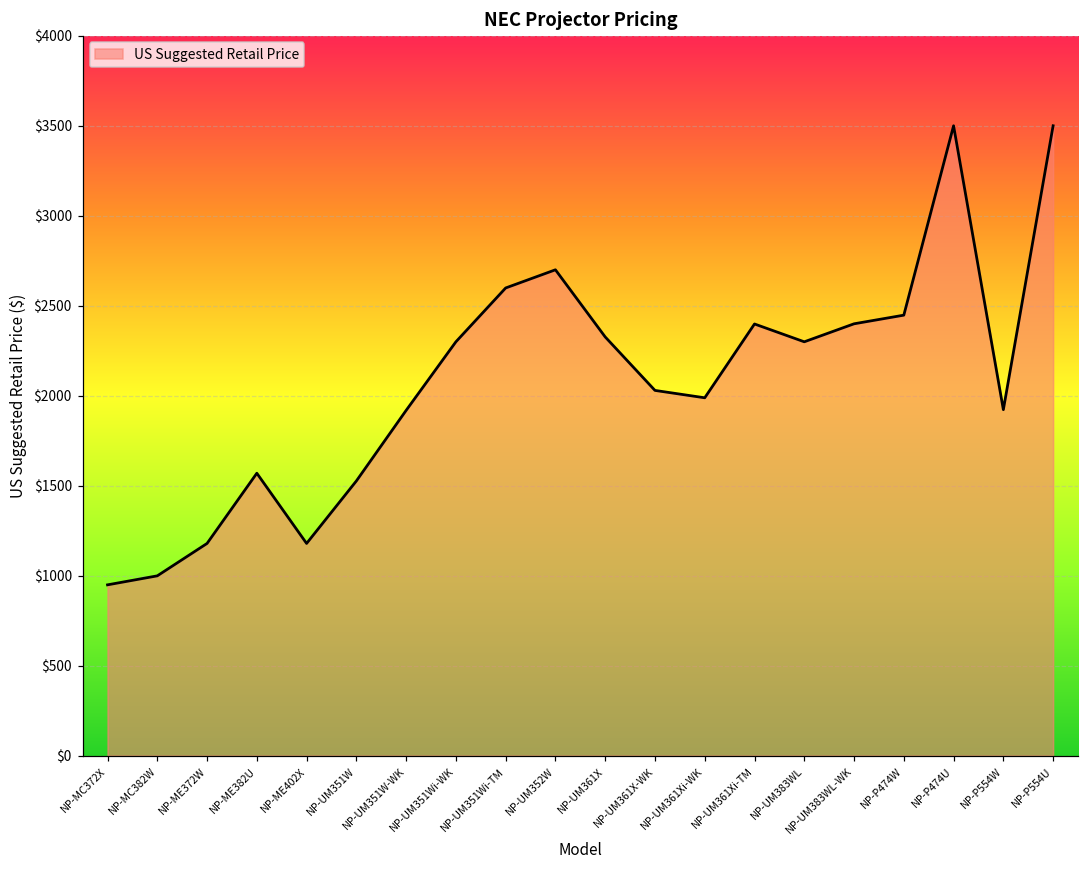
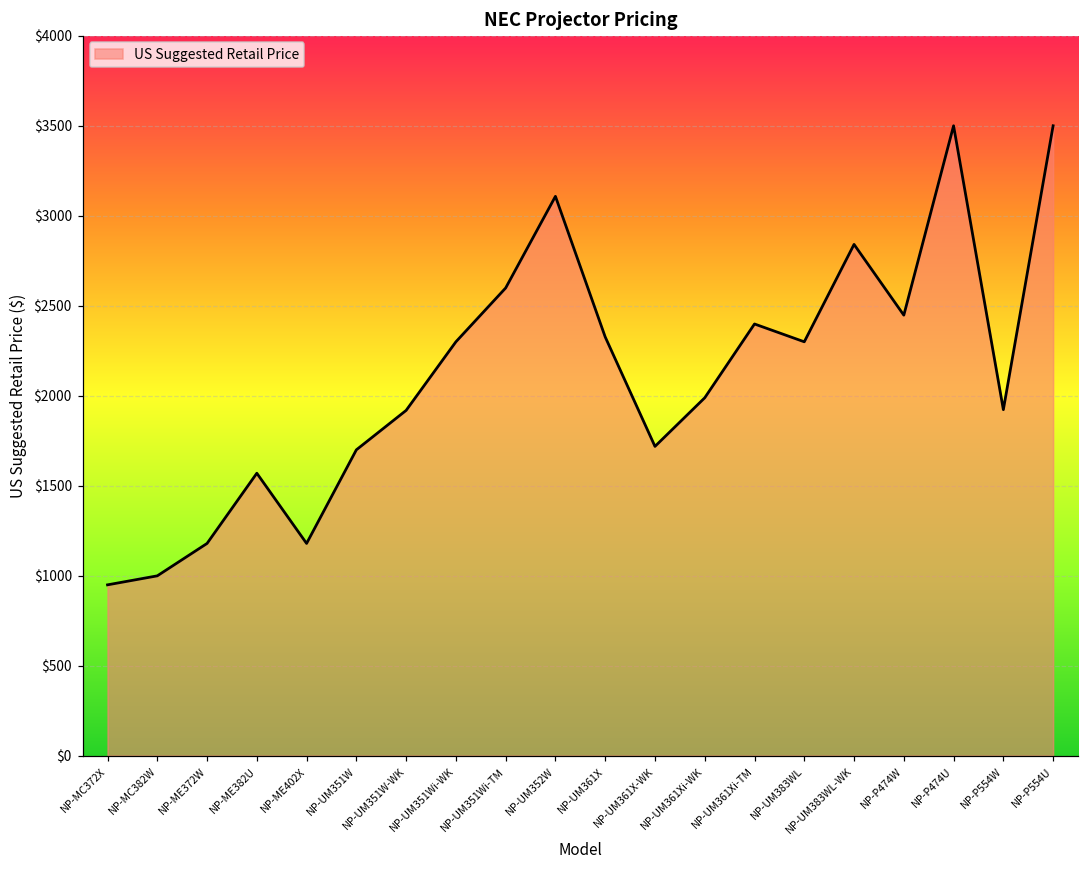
  {
    "NP-MC372X": "$950",
    "NP-MC382W": "$1000",
    "NP-ME372W": "$1180",
    "NP-ME382U": "$1570",
    "NP-ME402X": "$1180",
-   "NP-UM351W": "$1530",
+   "NP-UM351W": "$1700",
    "NP-UM351W-WK": "$1920",
    "NP-UM351Wi-WK": "$2300",
    "NP-UM351Wi-TM": "$2600",
-   "NP-UM352W": "$2700",
+   "NP-UM352W": "$3110",
    "NP-UM361X": "$2330",
-   "NP-UM361X-WK": "$2030",
+   "NP-UM361X-WK": "$1720",
    "NP-UM361Xi-WK": "$1990",
    "NP-UM361Xi-TM": "$2400",
    "NP-UM383WL": "$2300",
-   "NP-UM383WL-WK": "$2400",
+   "NP-UM383WL-WK": "$2840",
    "NP-P474W": "$2450",
    "NP-P474U": "$3500",
    "NP-P554W": "$1920",
    "NP-P554U": "$3500"
  }
